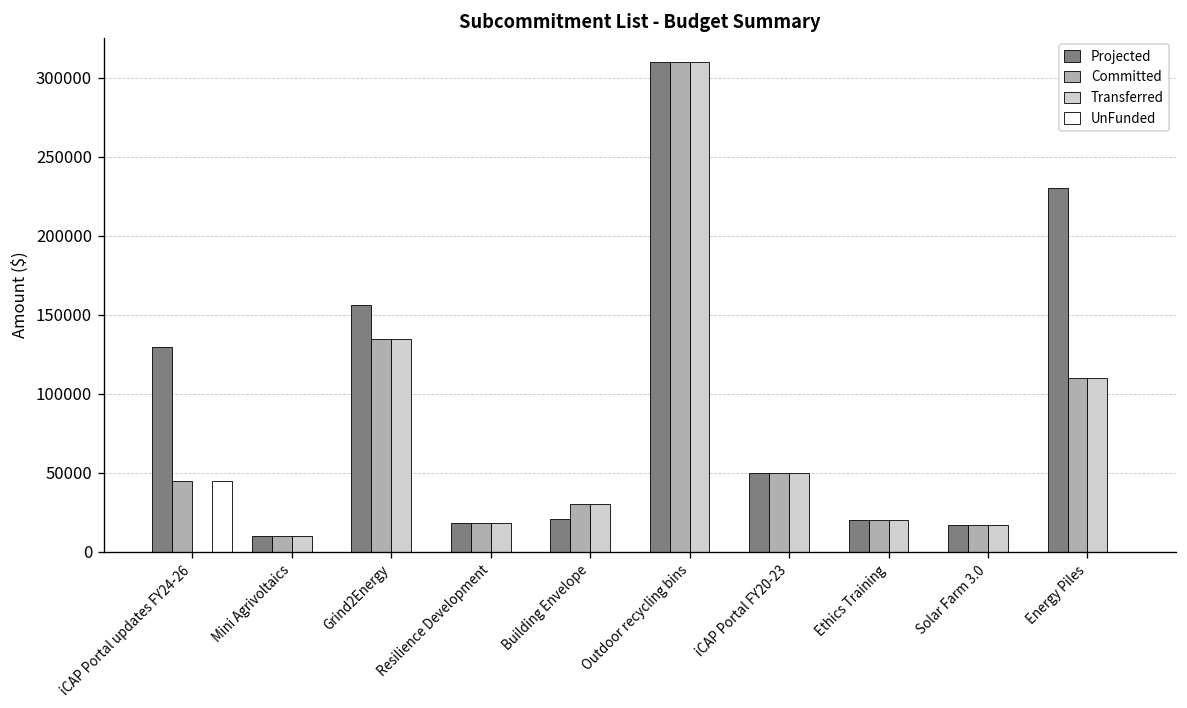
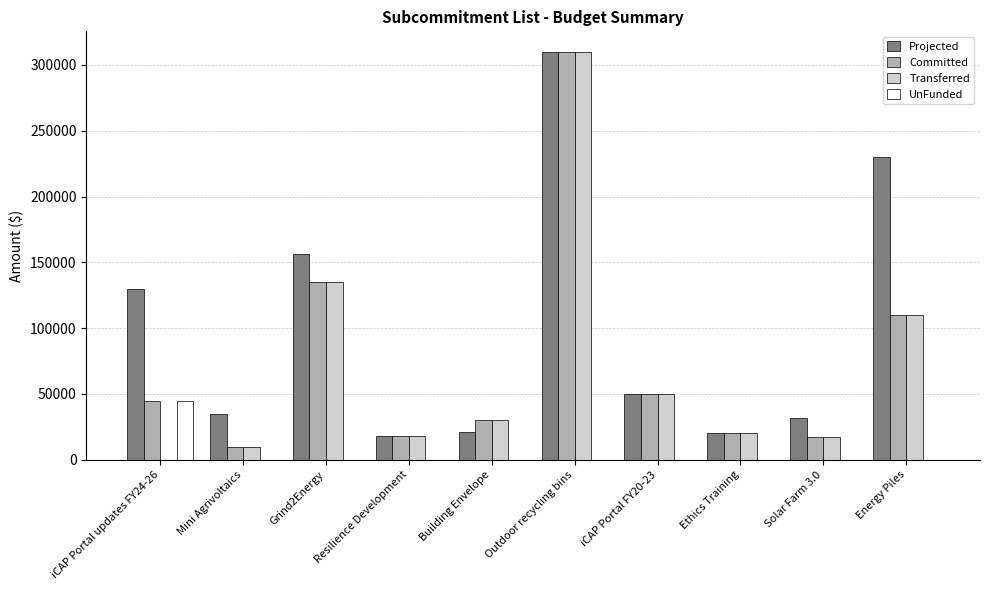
  {
    "Projected": {
      "iCAP Portal updates FY24-26": 130000,
-     "Mini Agrivoltaics": 10000,
+     "Mini Agrivoltaics": 35000,
      "Grind2Energy": 156000,
      "Resilience Development": 18000,
      "Building Envelope": 21000,
      "Outdoor recycling bins": 310000,
      "iCAP Portal FY20-23": 50000,
      "Ethics Training": 20000,
-     "Solar Farm 3.0": 17000,
+     "Solar Farm 3.0": 32000,
      "Energy Piles": 230000
    },
    "UnFunded": {
      "iCAP Portal updates FY24-26": 45000,
      "Mini Agrivoltaics": 0,
      "Grind2Energy": 0,
      "Resilience Development": 0,
      "Building Envelope": 0,
      "Outdoor recycling bins": 0,
      "iCAP Portal FY20-23": 0,
      "Ethics Training": 0,
      "Solar Farm 3.0": 0,
      "Energy Piles": 0
    }
  }
